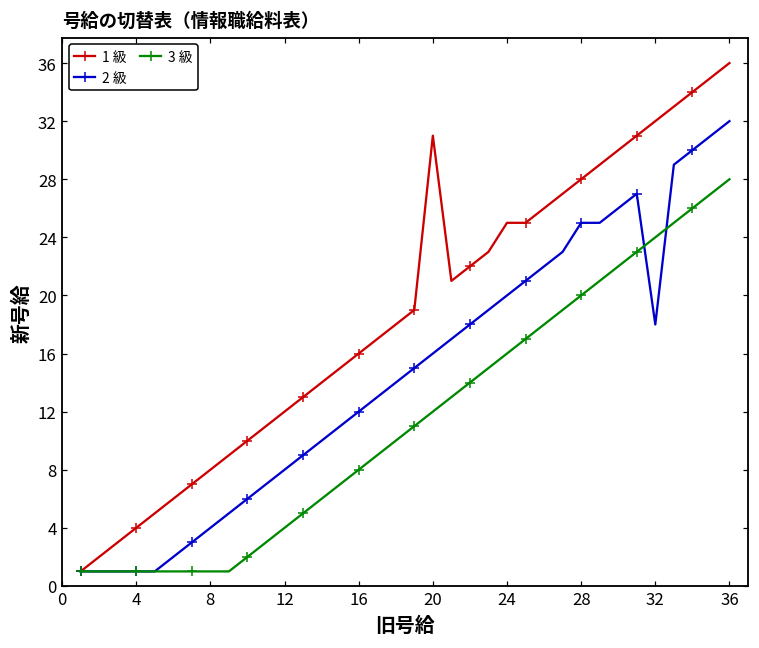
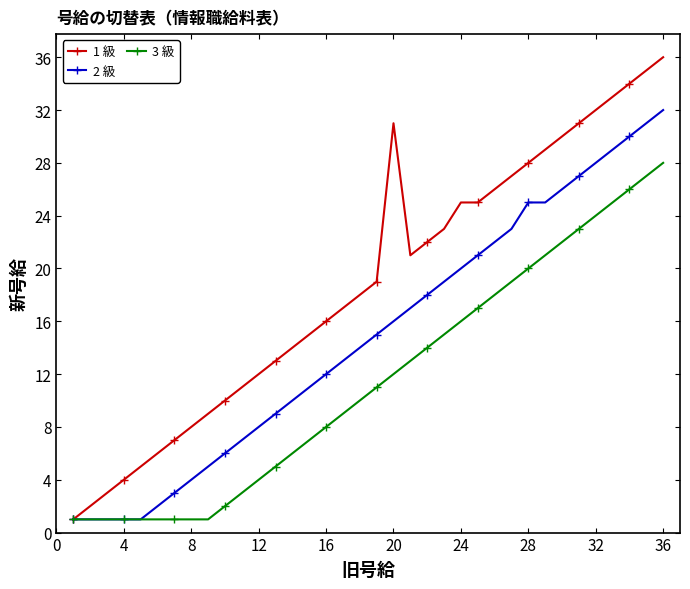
  {
    "1 級": {
      "4": 4,
      "8": 8,
      "12": 12,
      "16": 16,
      "20": 31,
      "24": 25,
      "28": 28,
      "32": 32,
      "36": 36
    },
    "2 級": {
      "8": 4,
      "12": 8,
      "16": 12,
      "20": 16,
      "24": 20,
      "28": 25,
-     "32": 18,
+     "32": 28,
      "36": 32
    },
    "3 級": {
      "8": 1,
      "12": 4,
      "16": 8,
      "20": 12,
      "24": 16,
      "28": 20,
      "32": 24,
      "36": 28
    }
  }
